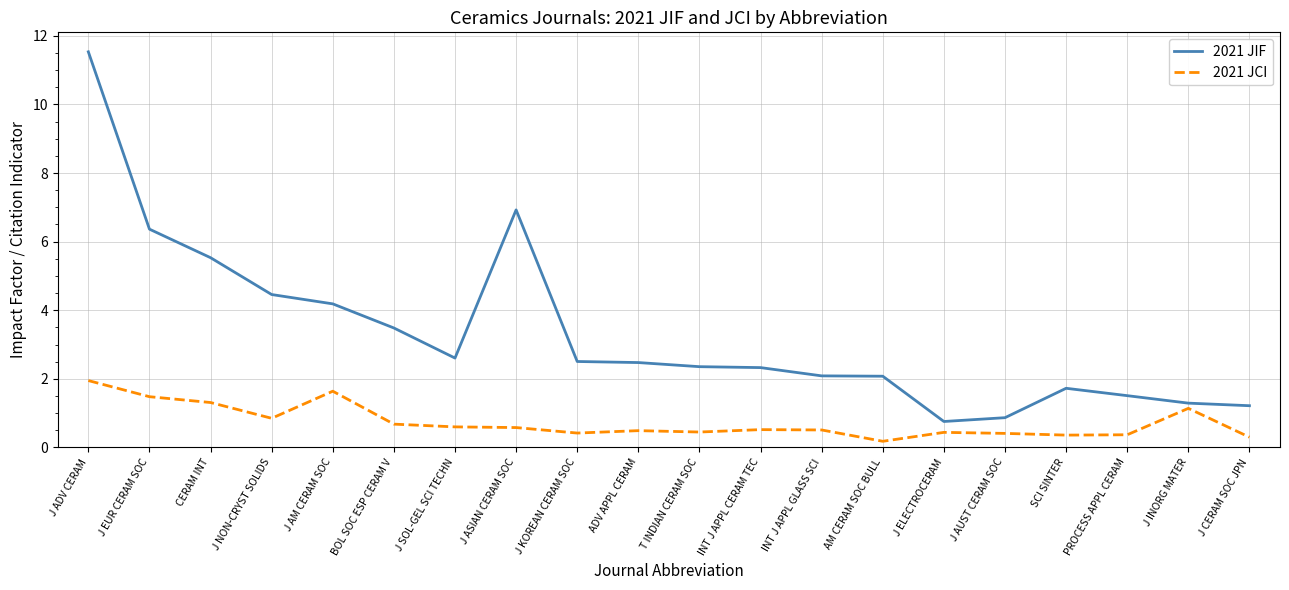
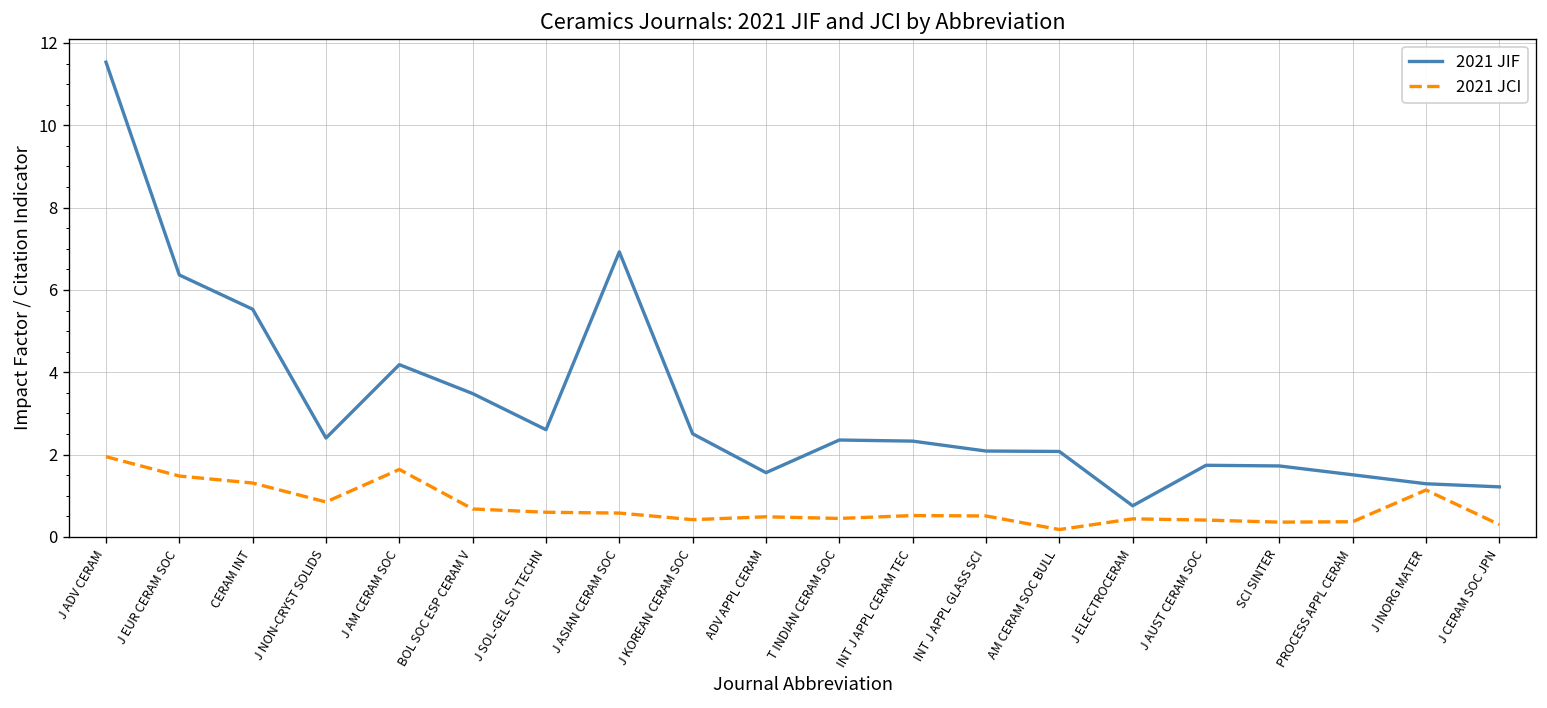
  {
    "2021 JIF": {
      "J ADV CERAM": 11.5,
      "J EUR CERAM SOC": 6.4,
      "CERAM INT": 5.5,
-     "J NON-CRYST SOLIDS": 4.5,
+     "J NON-CRYST SOLIDS": 2.4,
      "J AM CERAM SOC": 4.2,
      "BOL SOC ESP CERAM V": 3.5,
      "J SOL-GEL SCI TECHN": 2.6,
      "J ASIAN CERAM SOC": 6.9,
      "J KOREAN CERAM SOC": 2.5,
-     "ADV APPL CERAM": 2.5,
+     "ADV APPL CERAM": 1.6,
      "T INDIAN CERAM SOC": 2.4,
      "INT J APPL CERAM TEC": 2.3,
      "INT J APPL GLASS SCI": 2.1,
      "AM CERAM SOC BULL": 2.1,
      "J ELECTROCERAM": 0.8,
-     "J AUST CERAM SOC": 0.9,
+     "J AUST CERAM SOC": 1.7,
      "SCI SINTER": 1.7,
      "PROCESS APPL CERAM": 1.5,
      "J INORG MATER": 1.3,
      "J CERAM SOC JPN": 1.2
    },
    "2021 JCI": {
      "J ADV CERAM": 2.0,
      "J EUR CERAM SOC": 1.5,
      "CERAM INT": 1.3,
      "J NON-CRYST SOLIDS": 0.9,
      "J AM CERAM SOC": 1.6,
      "BOL SOC ESP CERAM V": 0.7,
      "J SOL-GEL SCI TECHN": 0.6,
      "J ASIAN CERAM SOC": 0.6,
      "J KOREAN CERAM SOC": 0.4,
      "ADV APPL CERAM": 0.5,
      "T INDIAN CERAM SOC": 0.5,
      "INT J APPL CERAM TEC": 0.5,
      "INT J APPL GLASS SCI": 0.5,
      "AM CERAM SOC BULL": 0.2,
      "J ELECTROCERAM": 0.4,
      "J AUST CERAM SOC": 0.4,
      "SCI SINTER": 0.4,
      "PROCESS APPL CERAM": 0.4,
      "J INORG MATER": 1.1,
      "J CERAM SOC JPN": 0.3
    }
  }
